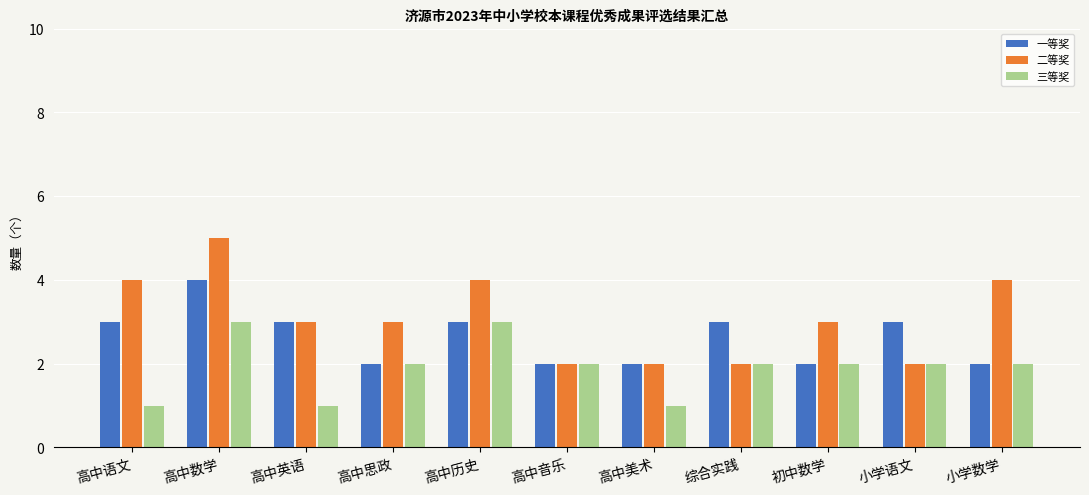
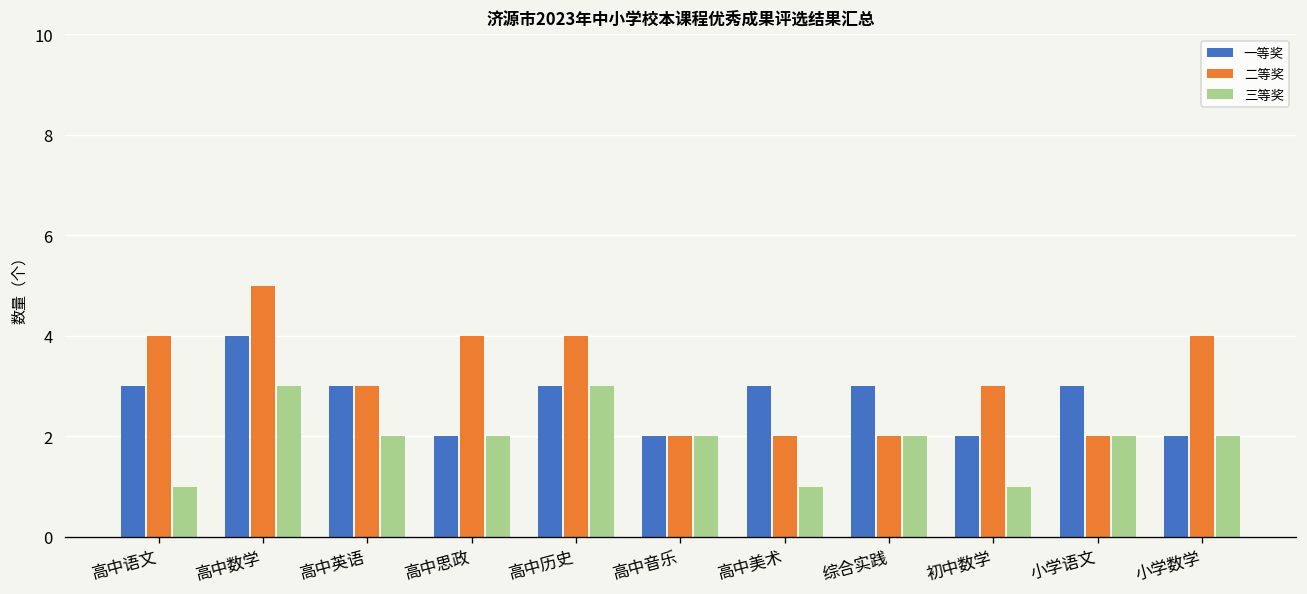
  {
    "一等奖": {
      "高中语文": 3,
      "高中数学": 4,
      "高中英语": 3,
      "高中思政": 2,
      "高中历史": 3,
      "高中音乐": 2,
-     "高中美术": 2,
+     "高中美术": 3,
      "综合实践": 3,
      "初中数学": 2,
      "小学语文": 3,
      "小学数学": 2
    },
    "二等奖": {
      "高中语文": 4,
      "高中数学": 5,
      "高中英语": 3,
-     "高中思政": 3,
+     "高中思政": 4,
      "高中历史": 4,
      "高中音乐": 2,
      "高中美术": 2,
      "综合实践": 2,
      "初中数学": 3,
      "小学语文": 2,
      "小学数学": 4
    },
    "三等奖": {
      "高中语文": 1,
      "高中数学": 3,
-     "高中英语": 1,
+     "高中英语": 2,
      "高中思政": 2,
      "高中历史": 3,
      "高中音乐": 2,
      "高中美术": 1,
      "综合实践": 2,
-     "初中数学": 2,
+     "初中数学": 1,
      "小学语文": 2,
      "小学数学": 2
    }
  }
